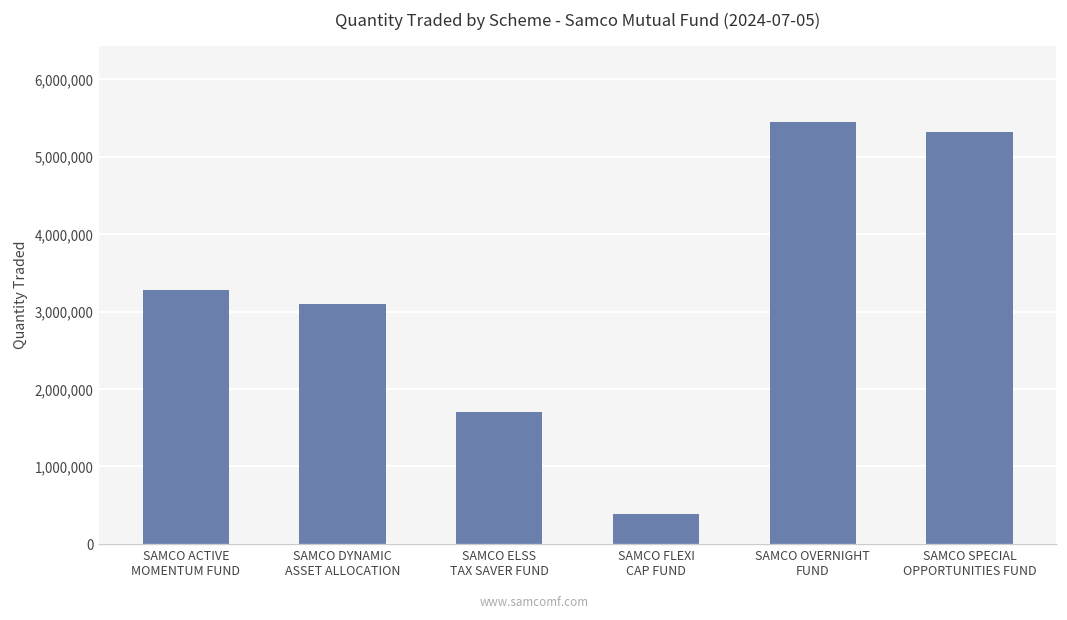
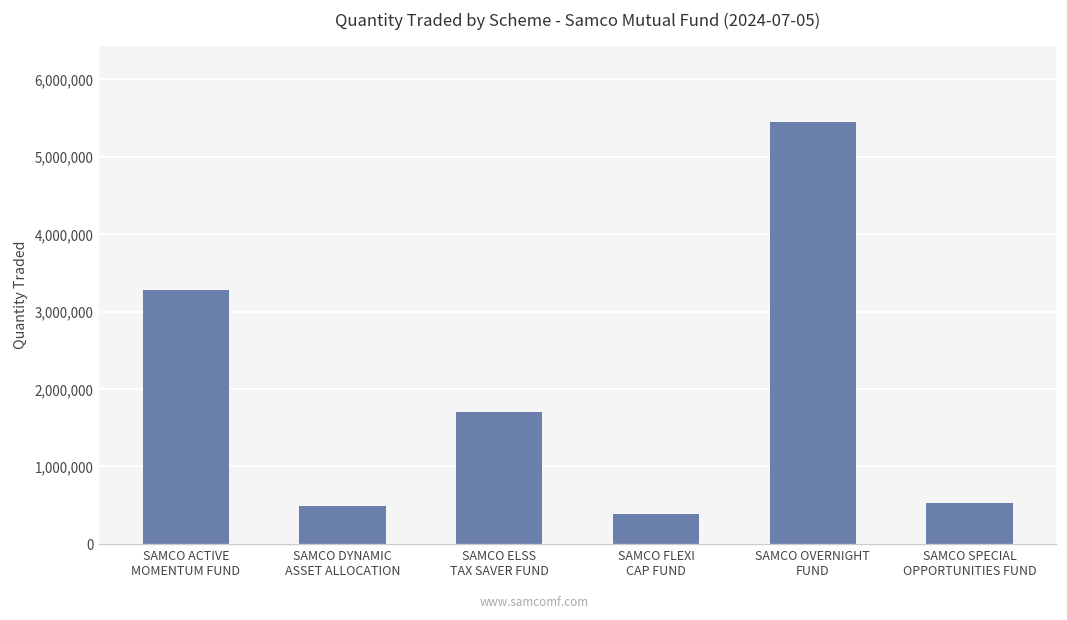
  {
    "SAMCO ACTIVE MOMENTUM FUND": "3,300,000",
-   "SAMCO DYNAMIC ASSET ALLOCATION": "3,100,000",
+   "SAMCO DYNAMIC ASSET ALLOCATION": "500,000",
    "SAMCO ELSS TAX SAVER FUND": "1,700,000",
    "SAMCO FLEXI CAP FUND": "400,000",
    "SAMCO OVERNIGHT FUND": "5,500,000",
-   "SAMCO SPECIAL OPPORTUNITIES FUND": "5,300,000"
+   "SAMCO SPECIAL OPPORTUNITIES FUND": "500,000"
  }
